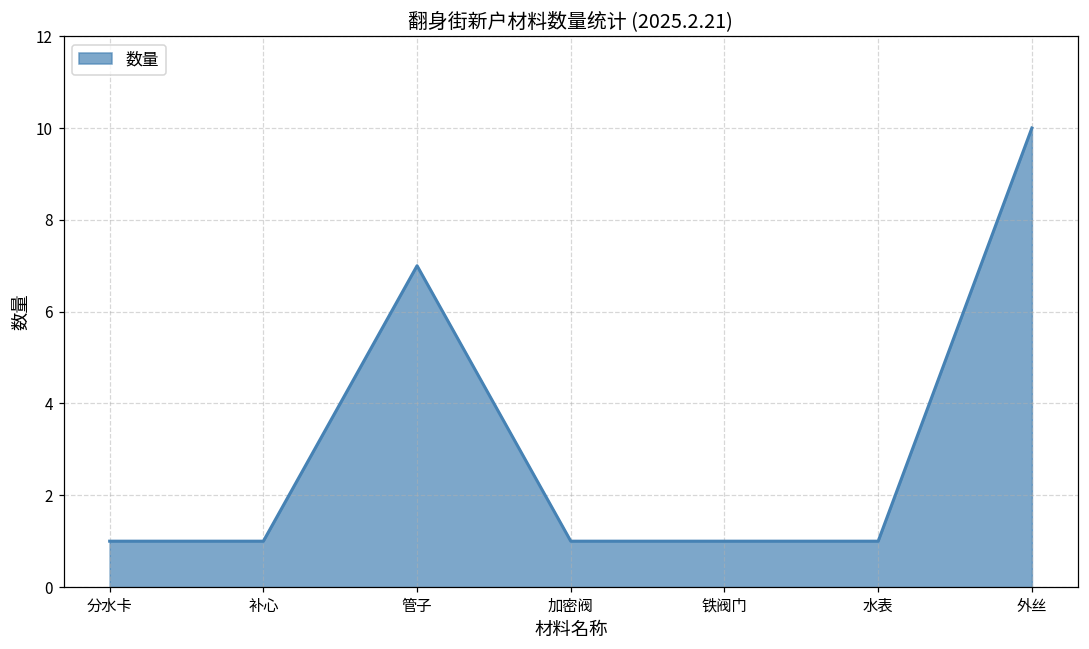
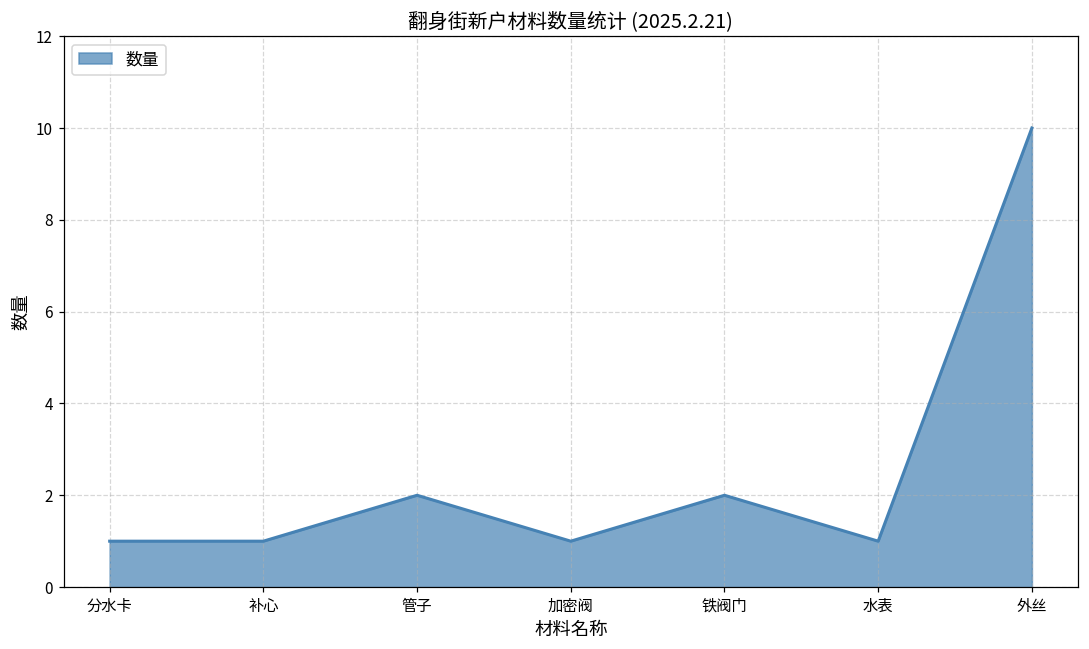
  {
    "分水卡": 1,
    "补心": 1,
-   "管子": 7,
+   "管子": 2,
    "加密阀": 1,
-   "铁阀门": 1,
+   "铁阀门": 2,
    "水表": 1,
    "外丝": 10
  }
